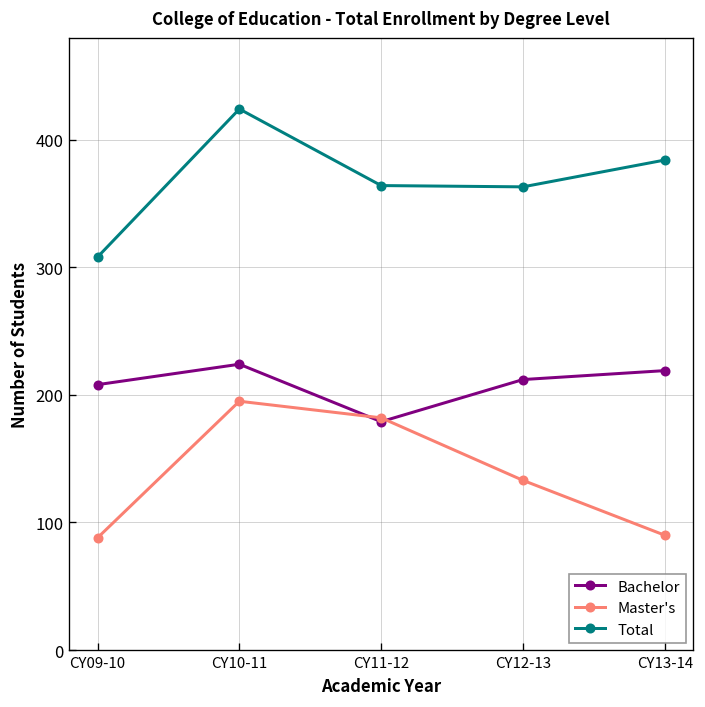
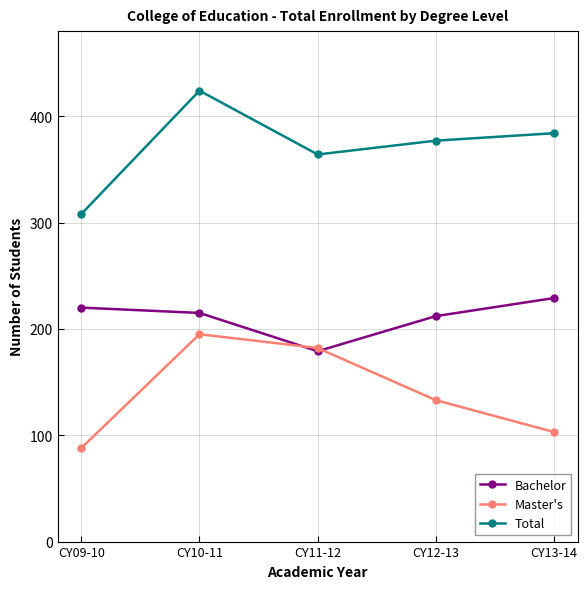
  {
    "Bachelor": {
-     "CY09-10": 208,
-     "CY10-11": 224,
+     "CY09-10": 220,
+     "CY10-11": 215,
      "CY11-12": 179,
      "CY12-13": 212,
-     "CY13-14": 219
+     "CY13-14": 229
    },
    "Master's": {
      "CY09-10": 88,
      "CY10-11": 195,
      "CY11-12": 182,
      "CY12-13": 133,
-     "CY13-14": 90
+     "CY13-14": 103
    },
    "Total": {
      "CY09-10": 308,
      "CY10-11": 424,
      "CY11-12": 364,
-     "CY12-13": 363,
+     "CY12-13": 377,
      "CY13-14": 384
    }
  }
